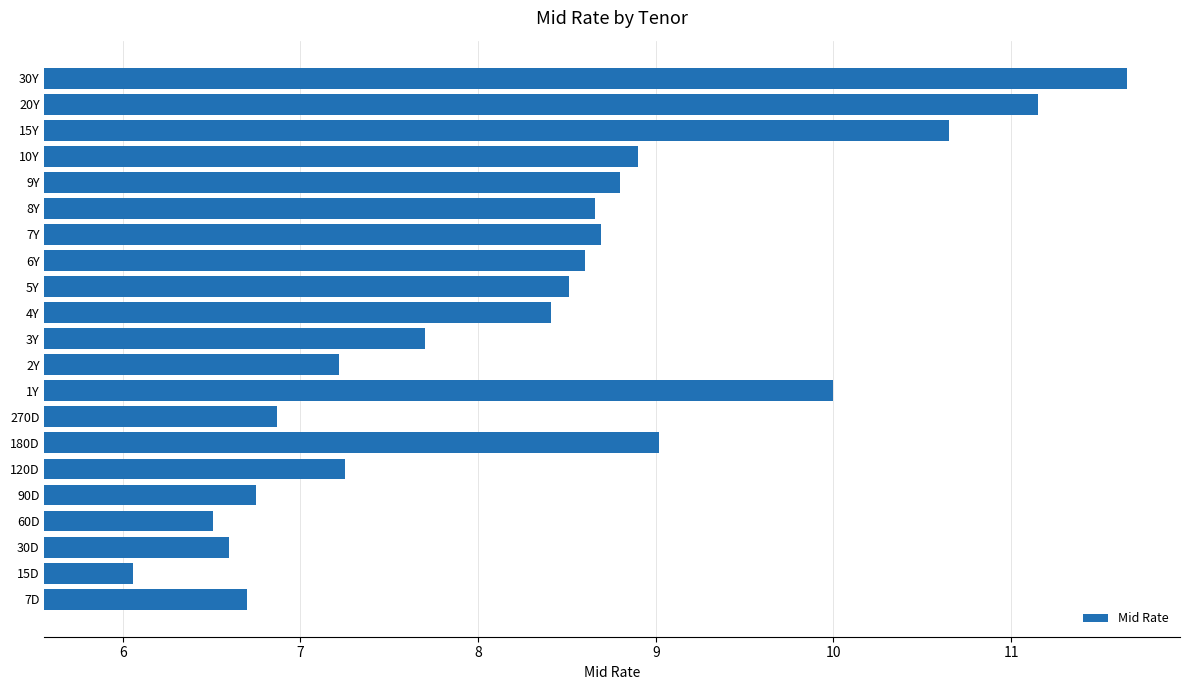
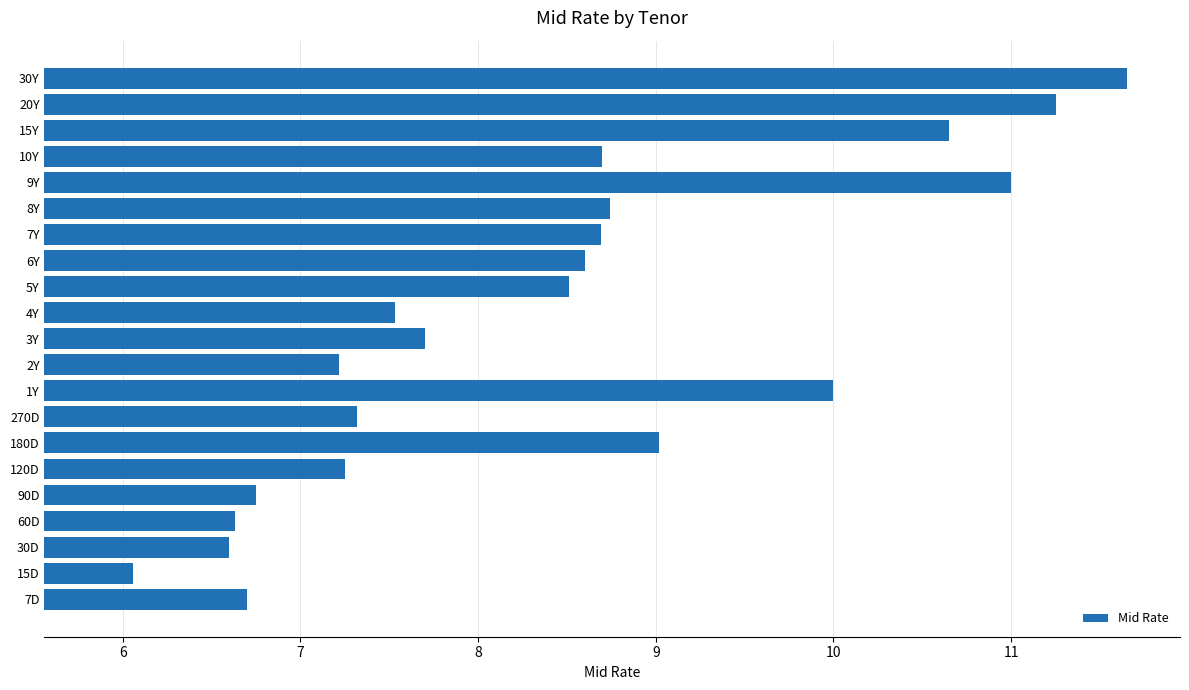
  {
    "30Y": 11.65,
-   "20Y": 11.15,
+   "20Y": 11.25,
    "15Y": 10.65,
-   "10Y": 8.9,
-   "9Y": 8.8,
-   "8Y": 8.66,
+   "10Y": 8.7,
+   "9Y": 11.0,
+   "8Y": 8.74,
    "7Y": 8.69,
    "6Y": 8.60,
    "5Y": 8.51,
-   "4Y": 8.41,
+   "4Y": 7.53,
    "3Y": 7.70,
    "2Y": 7.22,
    "1Y": 10.00,
-   "270D": 6.87,
+   "270D": 7.32,
    "180D": 9.02,
    "120D": 7.25,
    "90D": 6.75,
-   "60D": 6.51,
+   "60D": 6.63,
    "30D": 6.60,
    "15D": 6.06,
    "7D": 6.70
  }
